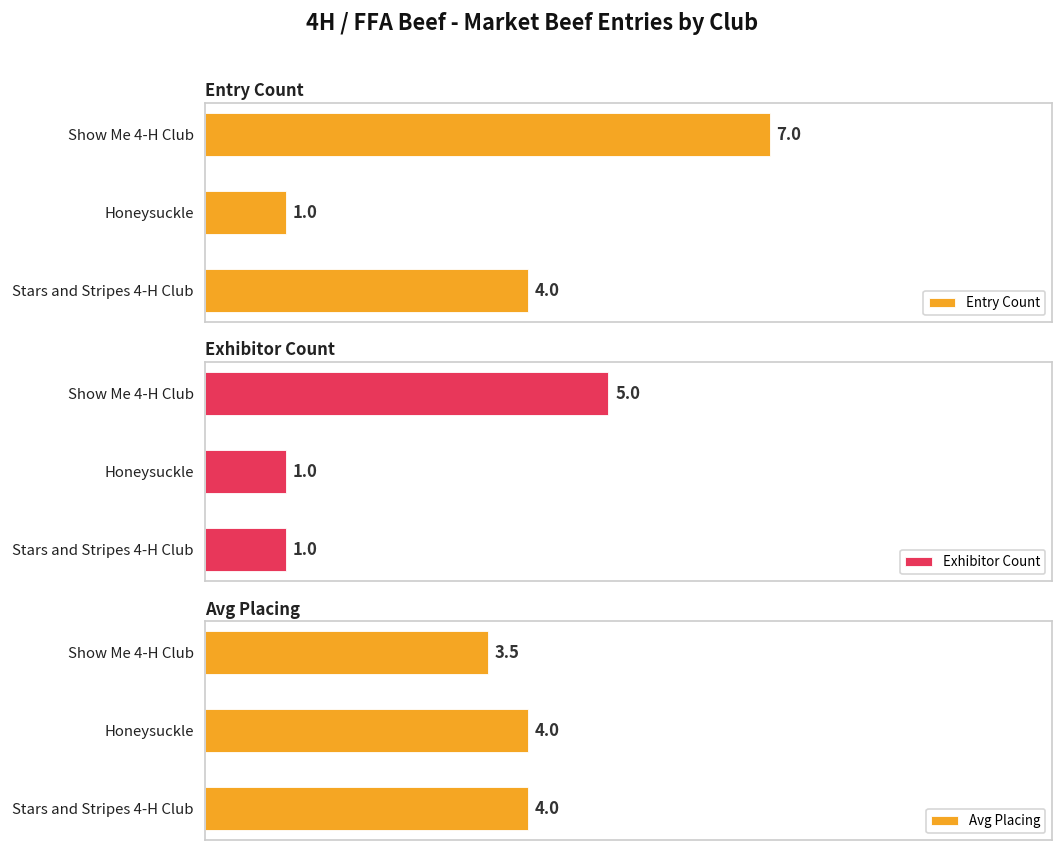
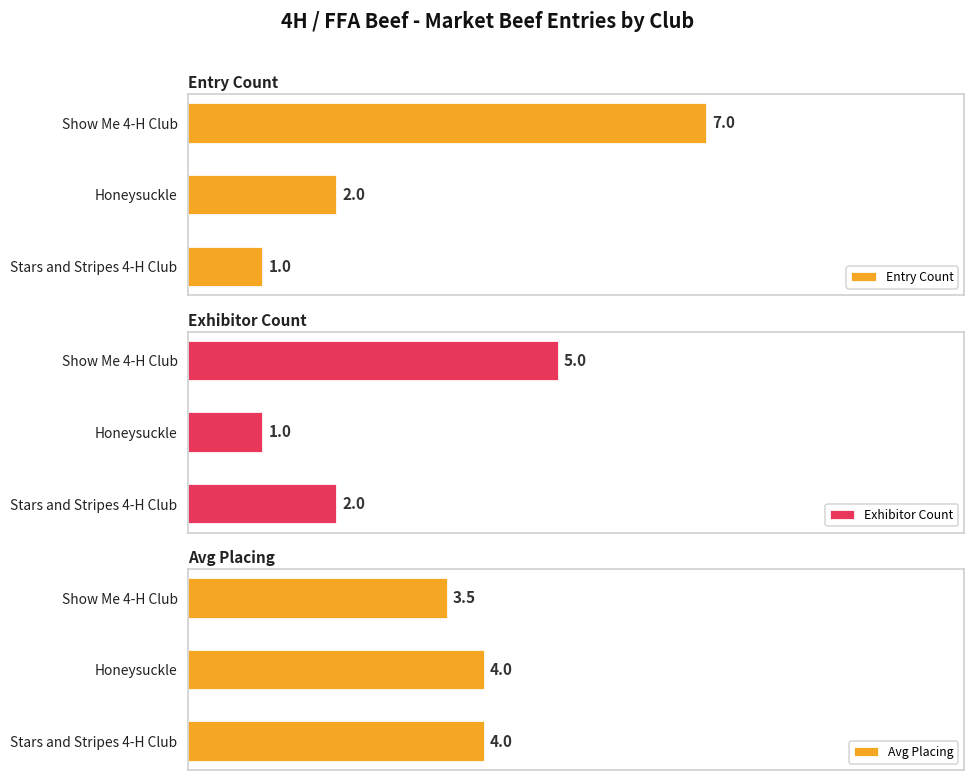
  {
    "Entry Count": {
      "Show Me 4-H Club": 7.0,
-     "Honeysuckle": 1.0,
-     "Stars and Stripes 4-H Club": 4.0
+     "Honeysuckle": 2.0,
+     "Stars and Stripes 4-H Club": 1.0
    },
    "Exhibitor Count": {
      "Show Me 4-H Club": 5.0,
      "Honeysuckle": 1.0,
-     "Stars and Stripes 4-H Club": 1.0
+     "Stars and Stripes 4-H Club": 2.0
    },
    "Avg Placing": {
      "Show Me 4-H Club": 3.5,
      "Honeysuckle": 4.0,
      "Stars and Stripes 4-H Club": 4.0
    }
  }
